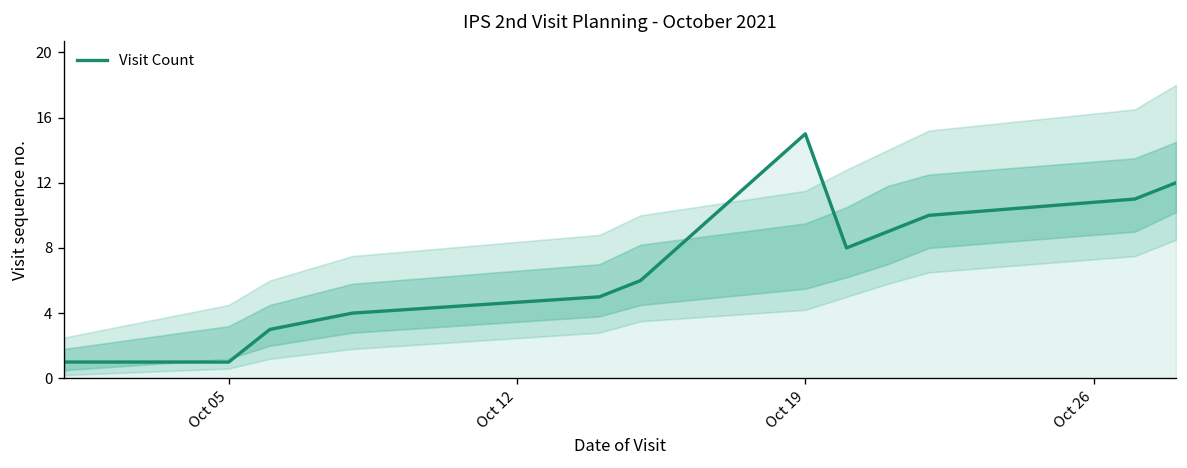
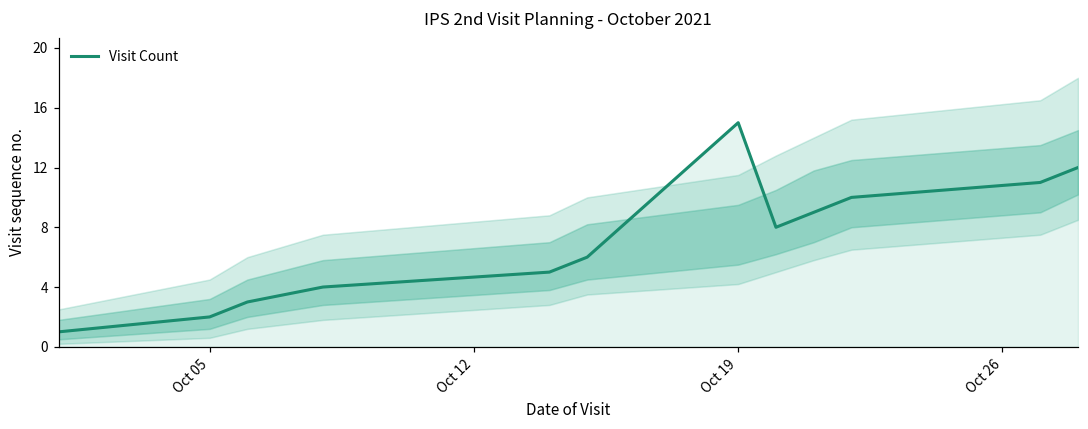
  {
    "Visit Count": {
-     "Oct 05": 1,
+     "Oct 05": 2,
      "Oct 19": 15
    }
  }
